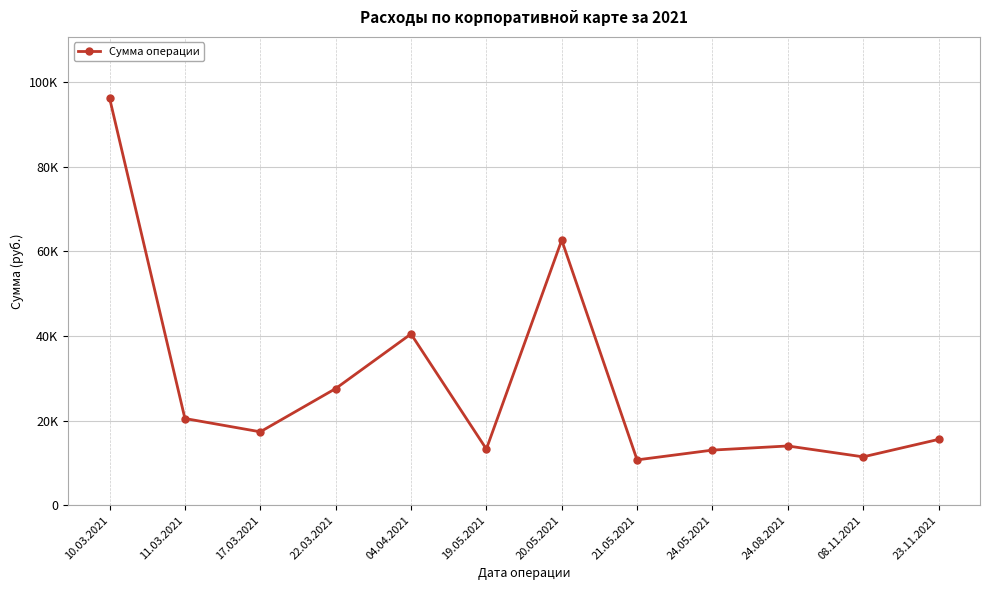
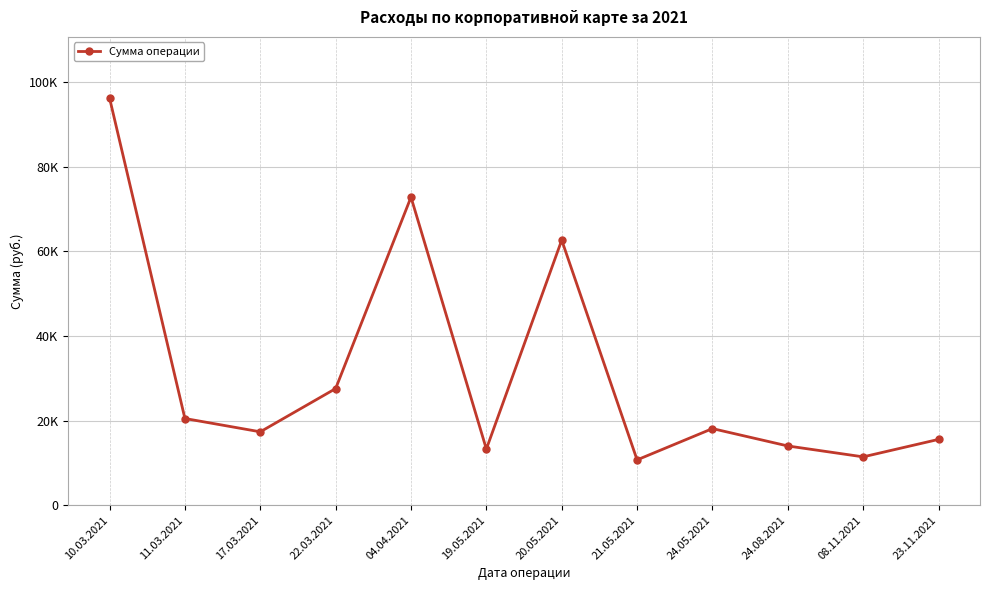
  {
    "10.03.2021": 96000,
    "11.03.2021": 20000,
    "17.03.2021": 17000,
    "22.03.2021": 28000,
-   "04.04.2021": 40000,
+   "04.04.2021": 73000,
    "19.05.2021": 13000,
    "20.05.2021": 63000,
    "21.05.2021": 11000,
-   "24.05.2021": 13000,
+   "24.05.2021": 18000,
    "24.08.2021": 14000,
    "08.11.2021": 11000,
    "23.11.2021": 16000
  }
